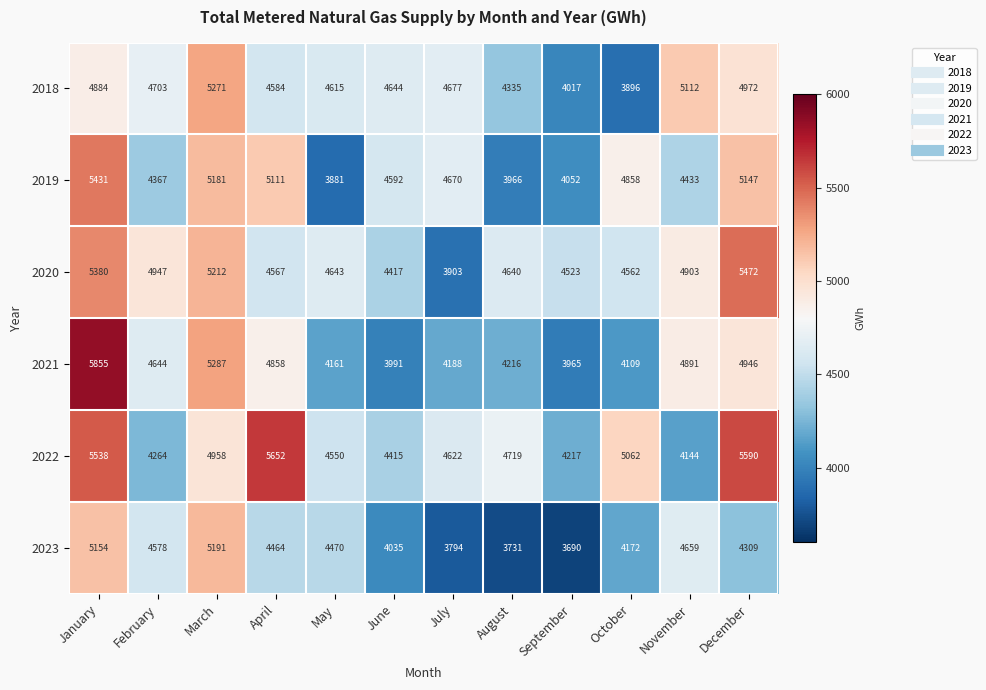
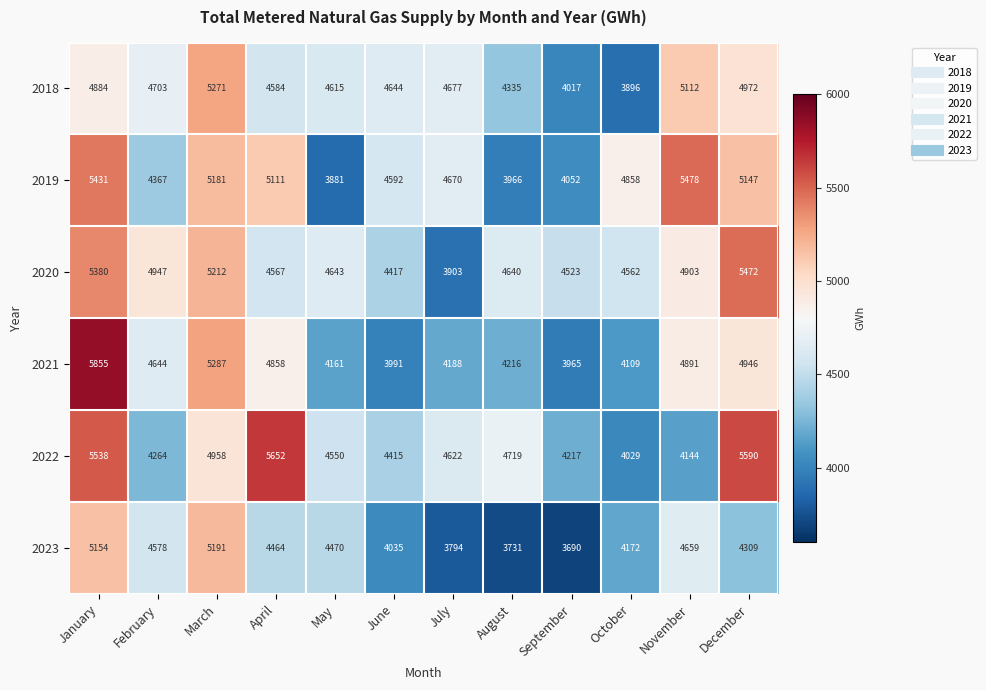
  {
    "2018": {
      "January": 4884,
      "February": 4703,
      "March": 5271,
      "April": 4584,
      "May": 4615,
      "June": 4644,
      "July": 4677,
      "August": 4335,
      "September": 4017,
      "October": 3896,
      "November": 5112,
      "December": 4972
    },
    "2019": {
      "January": 5431,
      "February": 4367,
      "March": 5181,
      "April": 5111,
      "May": 3881,
      "June": 4592,
      "July": 4670,
      "August": 3966,
      "September": 4052,
      "October": 4858,
-     "November": 4433,
+     "November": 5478,
      "December": 5147
    },
    "2020": {
      "January": 5380,
      "February": 4947,
      "March": 5212,
      "April": 4567,
      "May": 4643,
      "June": 4417,
      "July": 3903,
      "August": 4640,
      "September": 4523,
      "October": 4562,
      "November": 4903,
      "December": 5472
    },
    "2021": {
      "January": 5855,
      "February": 4644,
      "March": 5287,
      "April": 4858,
      "May": 4161,
      "June": 3991,
      "July": 4188,
      "August": 4216,
      "September": 3965,
      "October": 4109,
      "November": 4891,
      "December": 4946
    },
    "2022": {
      "January": 5538,
      "February": 4264,
      "March": 4958,
      "April": 5652,
      "May": 4550,
      "June": 4415,
      "July": 4622,
      "August": 4719,
      "September": 4217,
-     "October": 5062,
+     "October": 4029,
      "November": 4144,
      "December": 5590
    },
    "2023": {
      "January": 5154,
      "February": 4578,
      "March": 5191,
      "April": 4464,
      "May": 4470,
      "June": 4035,
      "July": 3794,
      "August": 3731,
      "September": 3690,
      "October": 4172,
      "November": 4659,
      "December": 4309
    }
  }
